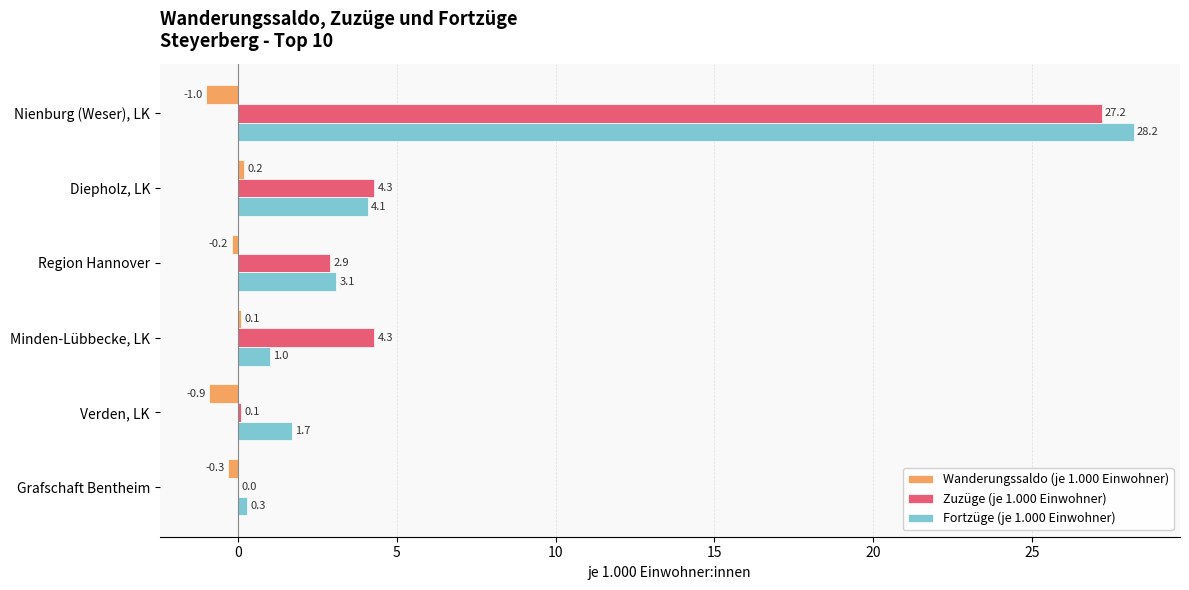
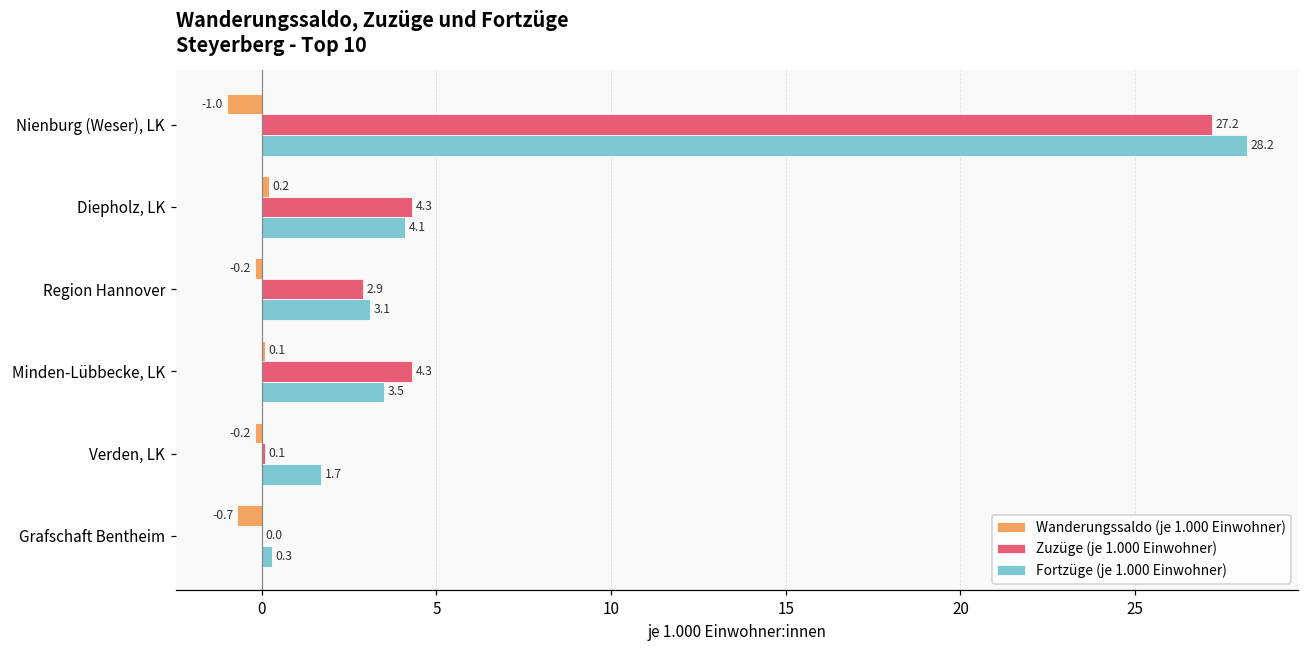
  {
    "Wanderungssaldo (je 1.000 Einwohner)": {
      "Nienburg (Weser), LK": -1.0,
      "Diepholz, LK": 0.2,
      "Region Hannover": -0.2,
      "Minden-Lübbecke, LK": 0.1,
-     "Verden, LK": -0.9,
-     "Grafschaft Bentheim": -0.3
+     "Verden, LK": -0.2,
+     "Grafschaft Bentheim": -0.7
    },
    "Zuzüge (je 1.000 Einwohner)": {
      "Nienburg (Weser), LK": 27.2,
      "Diepholz, LK": 4.3,
      "Region Hannover": 2.9,
      "Minden-Lübbecke, LK": 4.3,
      "Verden, LK": 0.1,
      "Grafschaft Bentheim": 0.0
    },
    "Fortzüge (je 1.000 Einwohner)": {
      "Nienburg (Weser), LK": 28.2,
      "Diepholz, LK": 4.1,
      "Region Hannover": 3.1,
-     "Minden-Lübbecke, LK": 1.0,
+     "Minden-Lübbecke, LK": 3.5,
      "Verden, LK": 1.7,
      "Grafschaft Bentheim": 0.3
    }
  }
